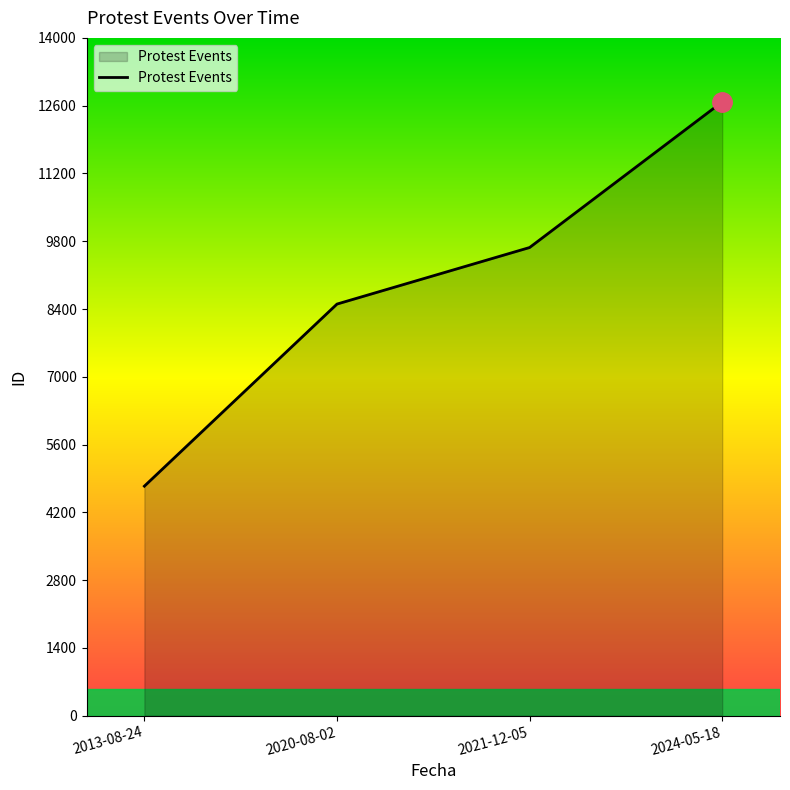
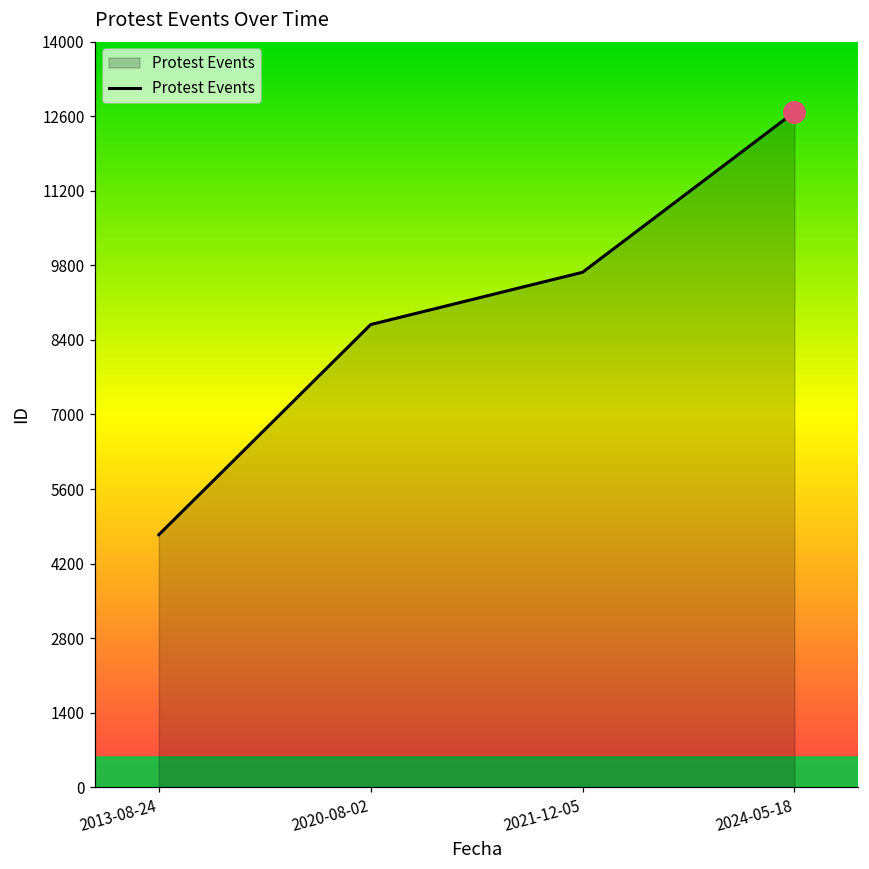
  {
    "Protest Events": {
      "2013-08-24": 4700,
-     "2020-08-02": 8500,
+     "2020-08-02": 8700,
      "2021-12-05": 9700
    }
  }
